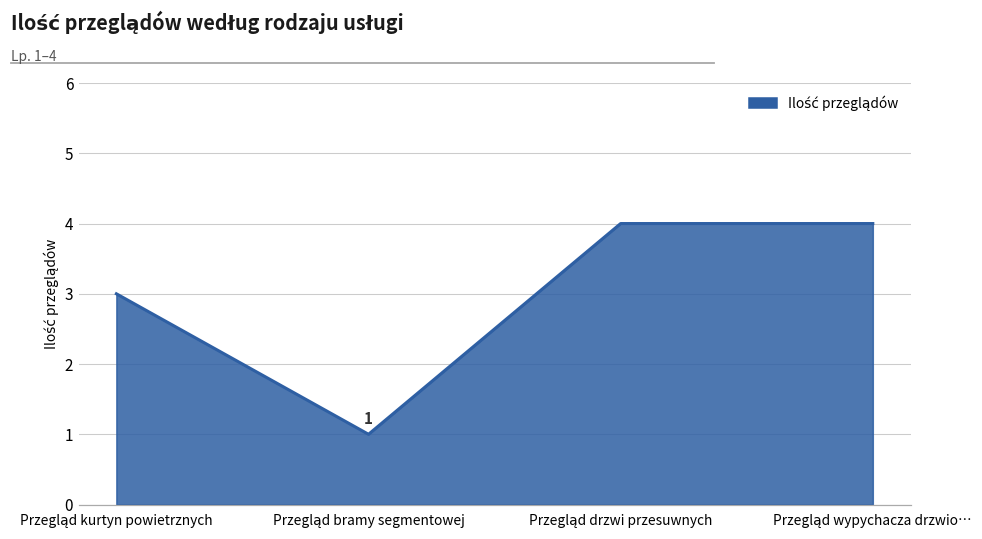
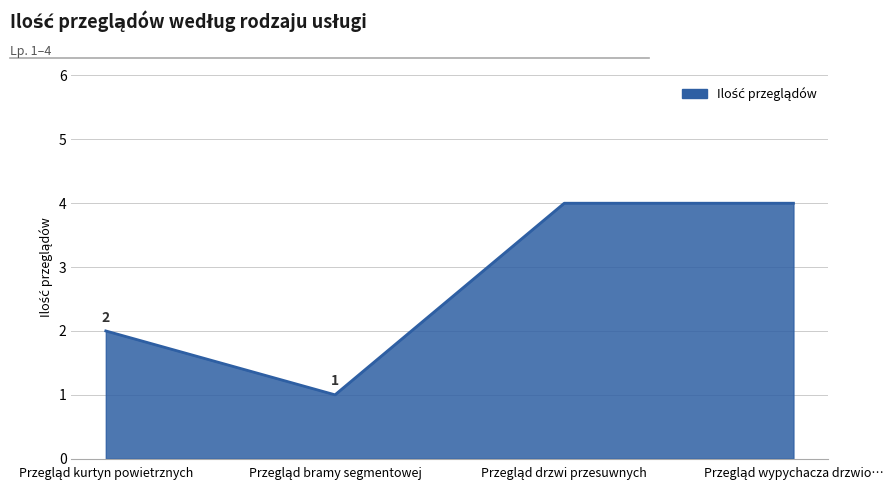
  {
-   "Przegląd kurtyn powietrznych": 3,
+   "Przegląd kurtyn powietrznych": 2,
    "Przegląd drzwi przesuwnych": 4,
    "Przegląd wypychacza drzwio…": 4
  }
